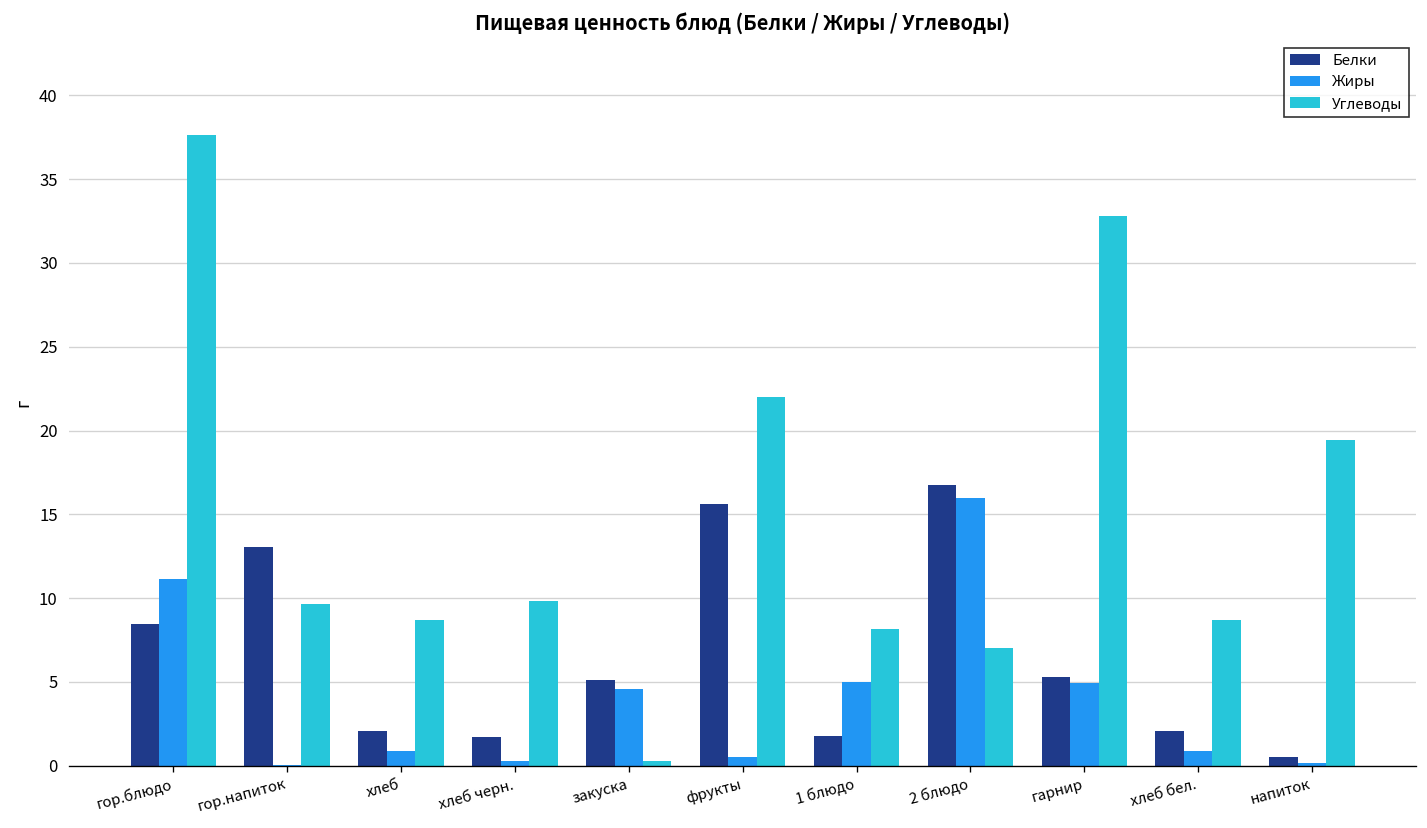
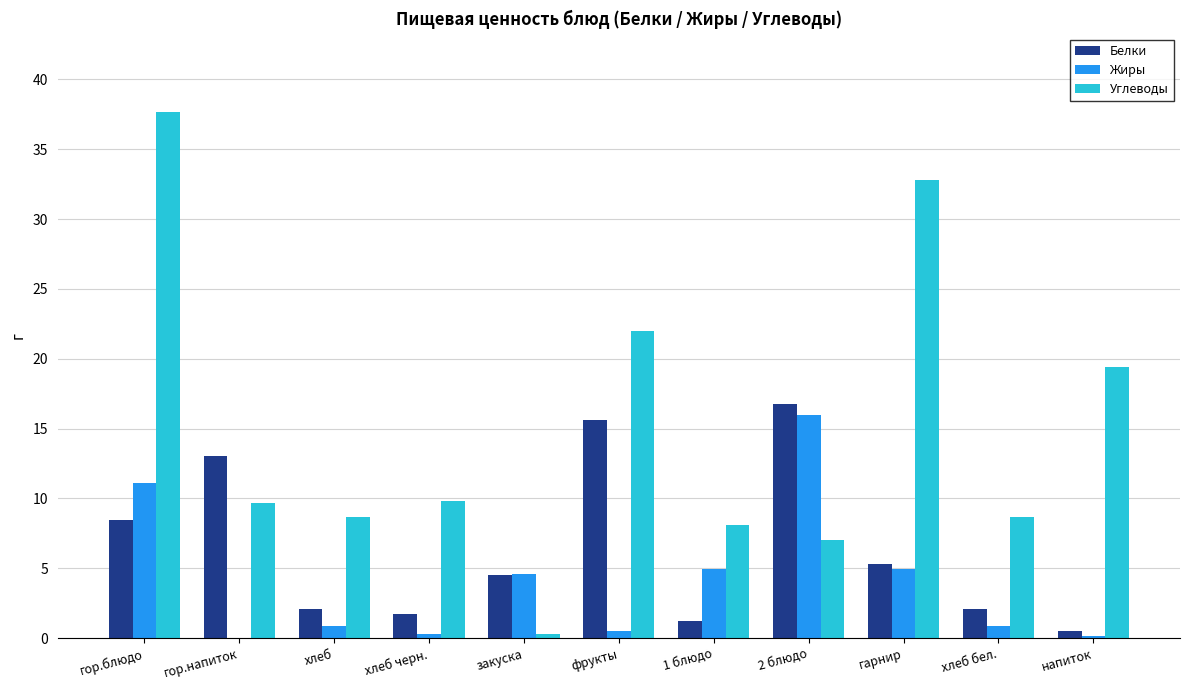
  {
    "Белки": {
      "гор.блюдо": 8.5,
      "гор.напиток": 13.0,
      "хлеб": 2.1,
      "хлеб черн.": 1.7,
-     "закуска": 5.1,
+     "закуска": 4.5,
      "фрукты": 15.6,
-     "1 блюдо": 1.8,
+     "1 блюдо": 1.2,
      "2 блюдо": 16.7,
      "гарнир": 5.3,
      "хлеб бел.": 2.1,
      "напиток": 0.5
    }
  }
